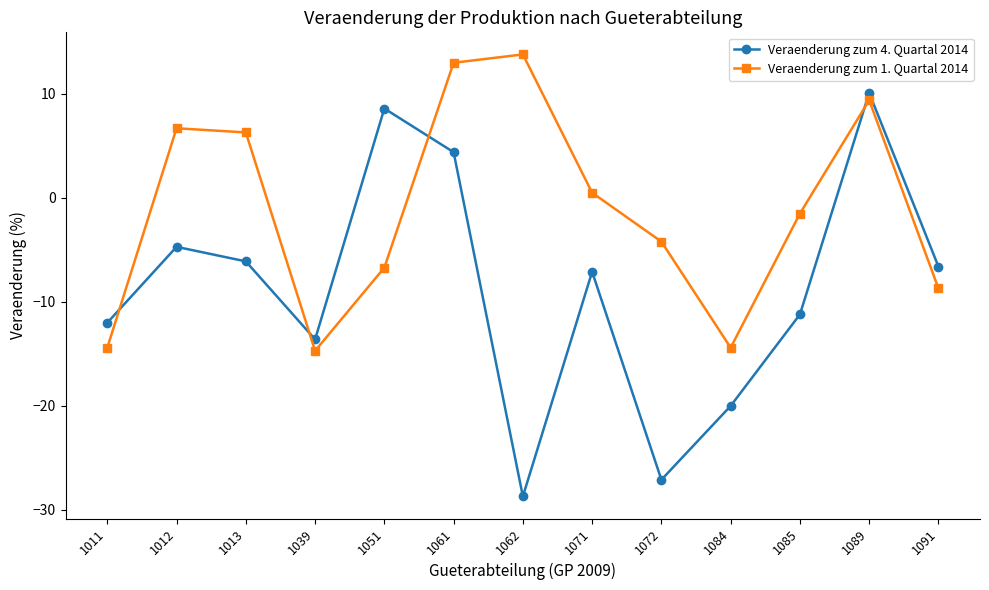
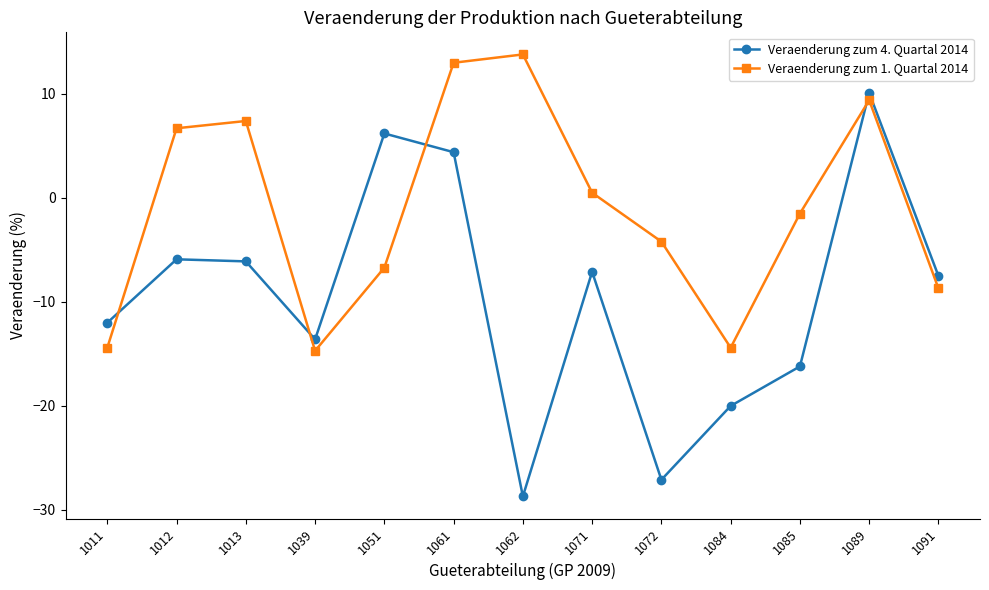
  {
    "Veraenderung zum 4. Quartal 2014": {
      "1011": -12.0,
-     "1012": -4.7,
+     "1012": -5.9,
      "1013": -6.1,
      "1039": -13.6,
-     "1051": 8.6,
+     "1051": 6.2,
      "1061": 4.4,
      "1062": -28.7,
      "1071": -7.1,
      "1072": -27.1,
      "1084": -20.0,
-     "1085": -11.2,
+     "1085": -16.2,
      "1089": 10.1,
-     "1091": -6.6
+     "1091": -7.5
    },
    "Veraenderung zum 1. Quartal 2014": {
      "1011": -14.4,
      "1012": 6.7,
-     "1013": 6.3,
+     "1013": 7.4,
      "1039": -14.7,
      "1051": -6.7,
      "1061": 13.0,
      "1062": 13.8,
      "1071": 0.5,
      "1072": -4.2,
      "1084": -14.4,
      "1085": -1.5,
      "1089": 9.4,
      "1091": -8.7
    }
  }
